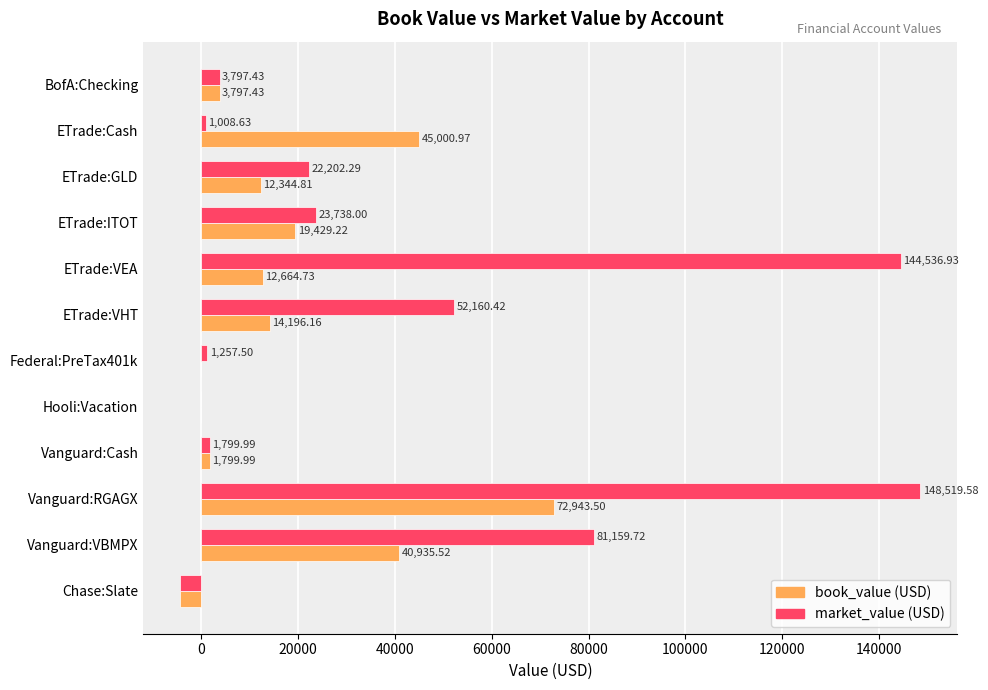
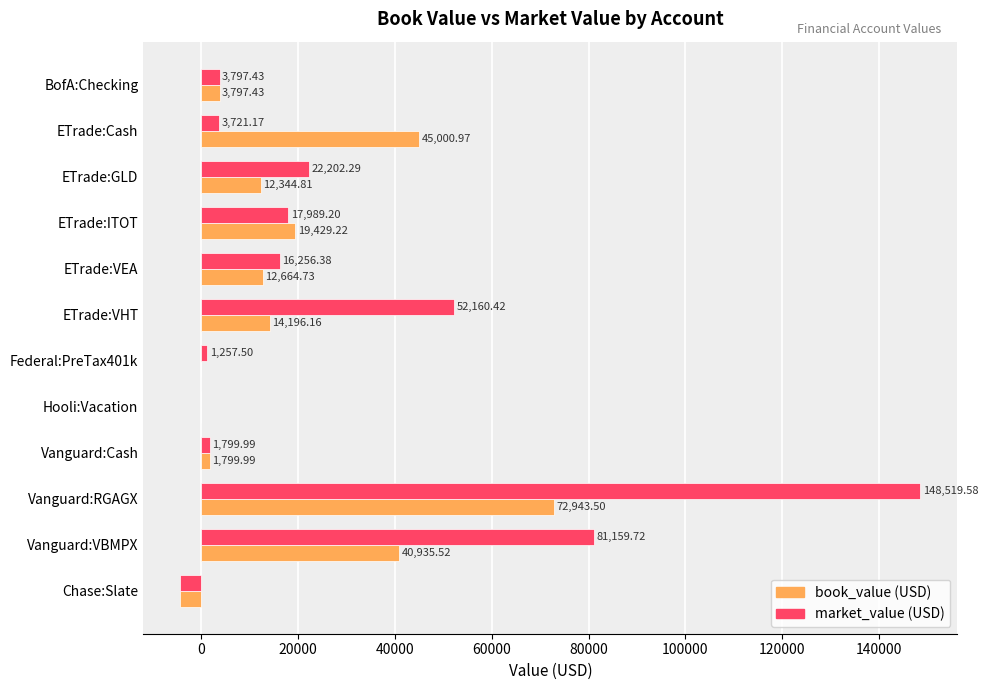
  {
    "book_value (USD)": {
      "BofA:Checking": "3,797.43",
      "ETrade:Cash": "45,000.97",
      "ETrade:GLD": "12,344.81",
      "ETrade:ITOT": "19,429.22",
      "ETrade:VEA": "12,664.73",
      "ETrade:VHT": "14,196.16",
      "Vanguard:Cash": "1,799.99",
      "Vanguard:RGAGX": "72,943.50",
      "Vanguard:VBMPX": "40,935.52"
    },
    "market_value (USD)": {
      "BofA:Checking": "3,797.43",
-     "ETrade:Cash": "1,008.63",
+     "ETrade:Cash": "3,721.17",
      "ETrade:GLD": "22,202.29",
-     "ETrade:ITOT": "23,738.00",
-     "ETrade:VEA": "144,536.93",
+     "ETrade:ITOT": "17,989.20",
+     "ETrade:VEA": "16,256.38",
      "ETrade:VHT": "52,160.42",
      "Federal:PreTax401k": "1,257.50",
      "Vanguard:Cash": "1,799.99",
      "Vanguard:RGAGX": "148,519.58",
      "Vanguard:VBMPX": "81,159.72"
    }
  }
